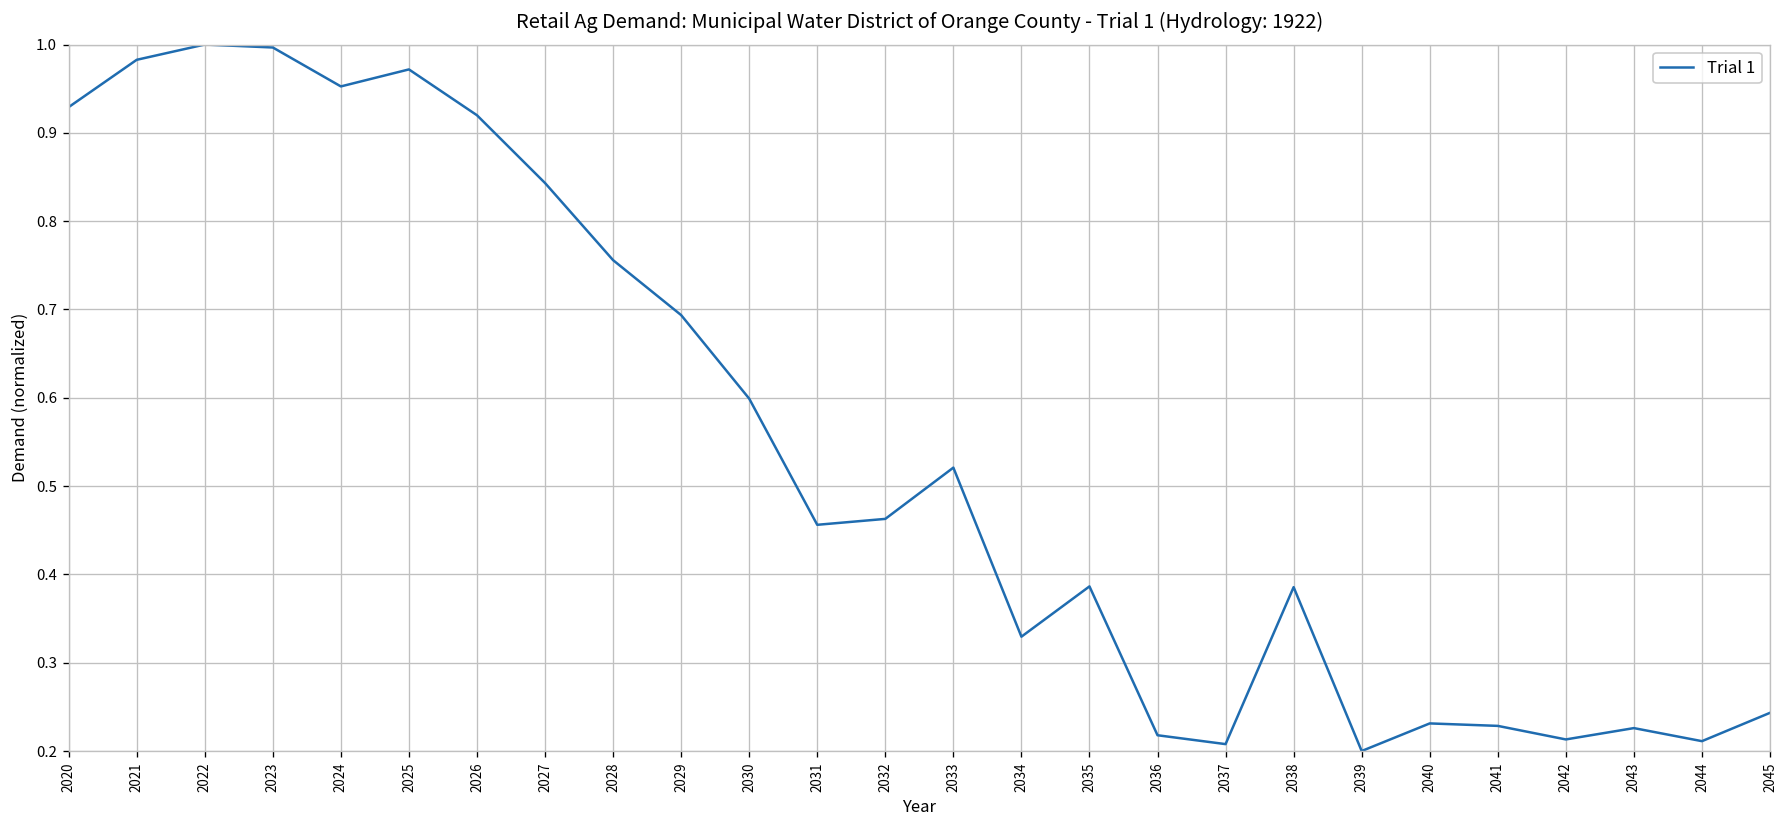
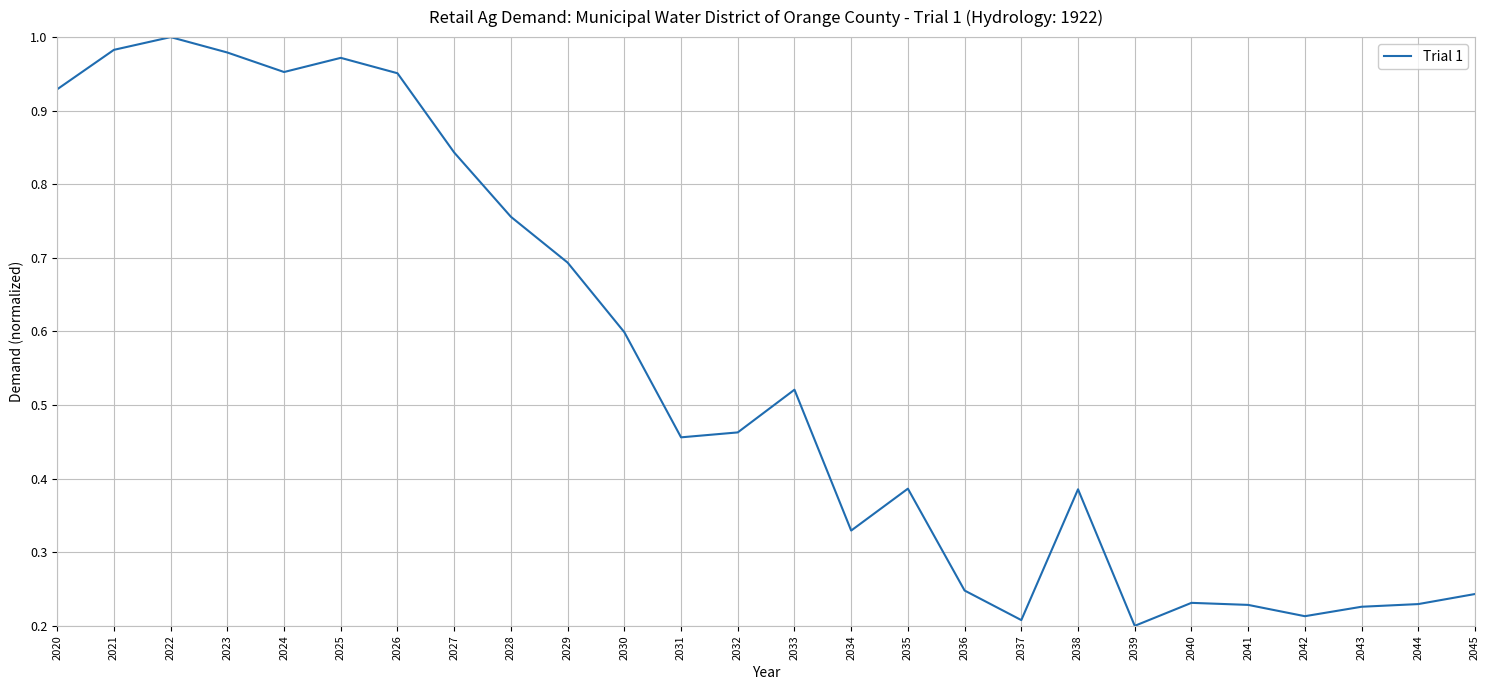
  {
    "2020": 0.93,
    "2021": 0.98,
    "2022": 1.00,
-   "2023": 1.00,
+   "2023": 0.98,
    "2024": 0.95,
    "2025": 0.97,
-   "2026": 0.92,
+   "2026": 0.95,
    "2027": 0.84,
    "2028": 0.76,
    "2029": 0.69,
    "2030": 0.60,
    "2031": 0.46,
    "2032": 0.46,
    "2033": 0.52,
    "2034": 0.33,
    "2035": 0.39,
-   "2036": 0.22,
+   "2036": 0.25,
    "2037": 0.21,
    "2038": 0.39,
    "2039": 0.20,
    "2040": 0.23,
    "2041": 0.23,
    "2042": 0.21,
    "2043": 0.23,
-   "2044": 0.21,
+   "2044": 0.23,
    "2045": 0.24
  }
